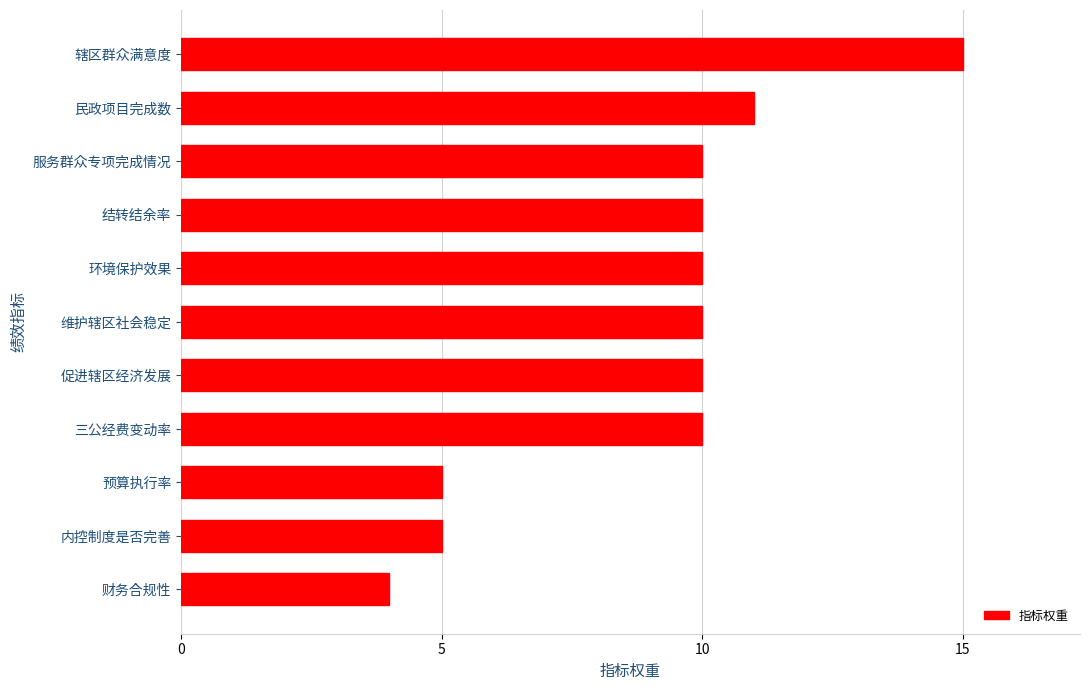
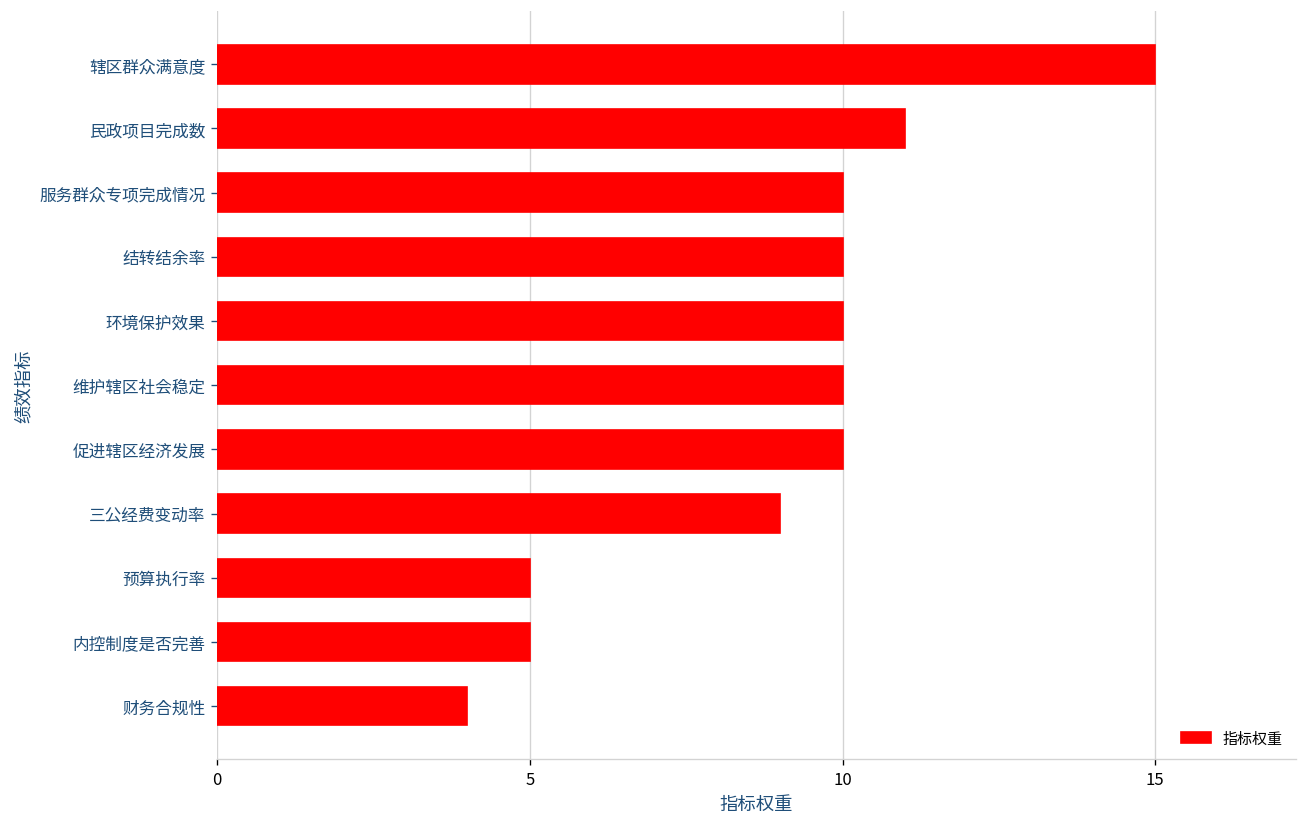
  {
    "辖区群众满意度": 15,
    "民政项目完成数": 11,
    "服务群众专项完成情况": 10,
    "结转结余率": 10,
    "环境保护效果": 10,
    "维护辖区社会稳定": 10,
    "促进辖区经济发展": 10,
-   "三公经费变动率": 10,
+   "三公经费变动率": 9,
    "预算执行率": 5,
    "内控制度是否完善": 5,
    "财务合规性": 4
  }
